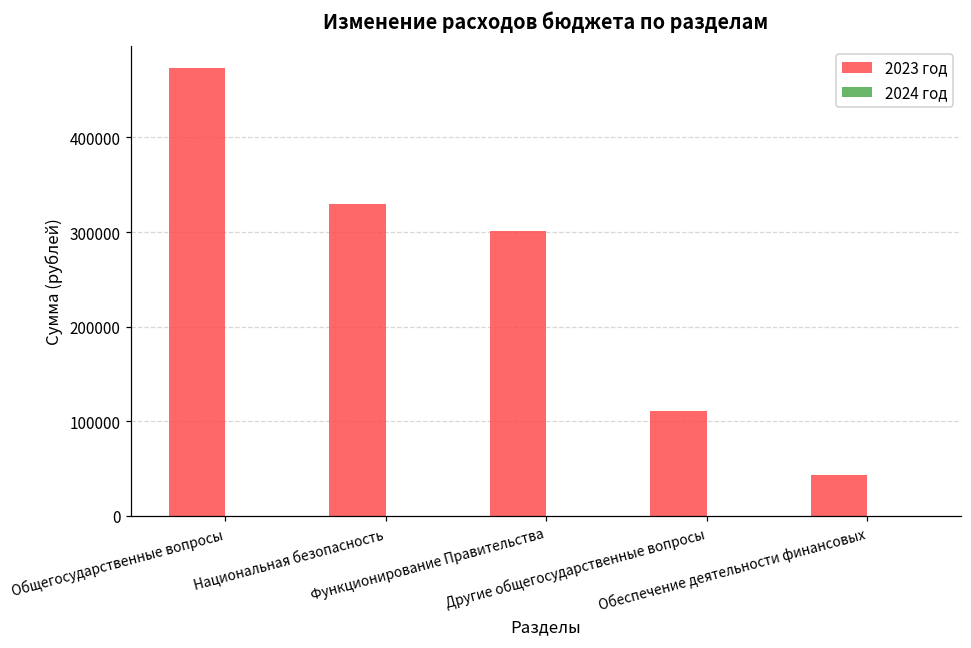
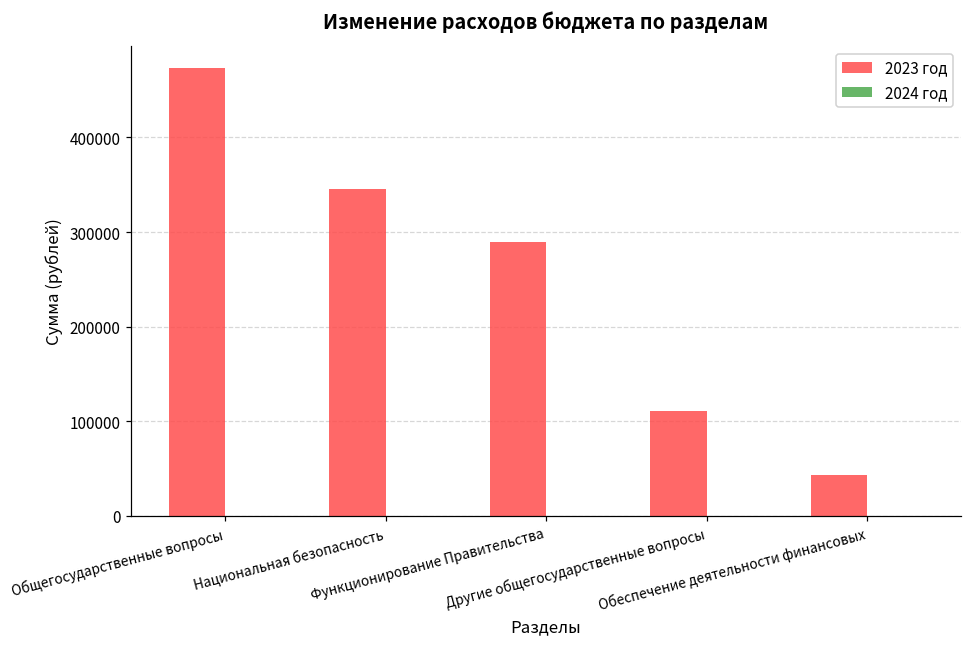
  {
    "2023 год": {
      "Общегосударственные вопросы": 470000,
-     "Национальная безопасность": 330000,
-     "Функционирование Правительства": 300000,
+     "Национальная безопасность": 350000,
+     "Функционирование Правительства": 290000,
      "Другие общегосударственные вопросы": 110000,
      "Обеспечение деятельности финансовых": 40000
    },
    "2024 год": {
      "Общегосударственные вопросы": 0,
      "Национальная безопасность": 0,
      "Функционирование Правительства": 0,
      "Другие общегосударственные вопросы": 0,
      "Обеспечение деятельности финансовых": 0
    }
  }
